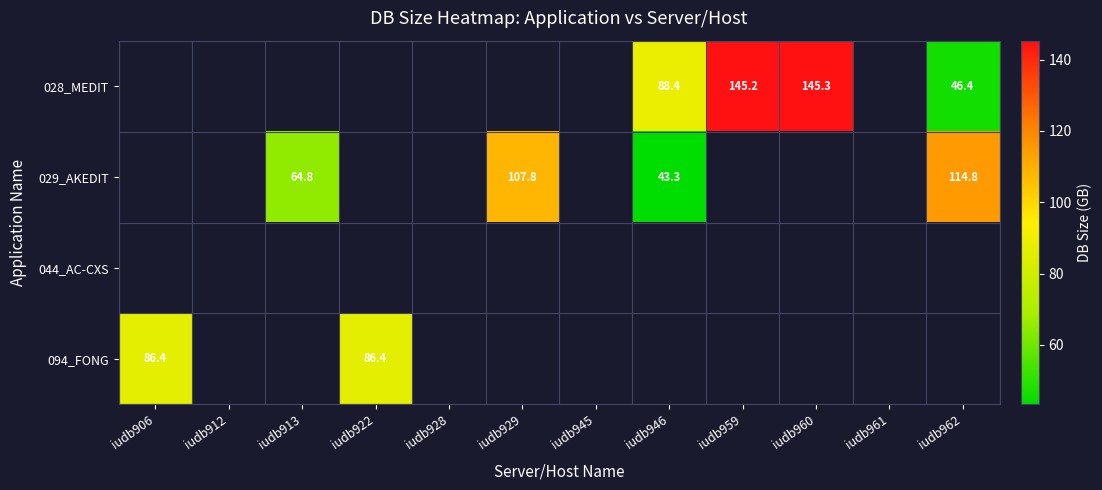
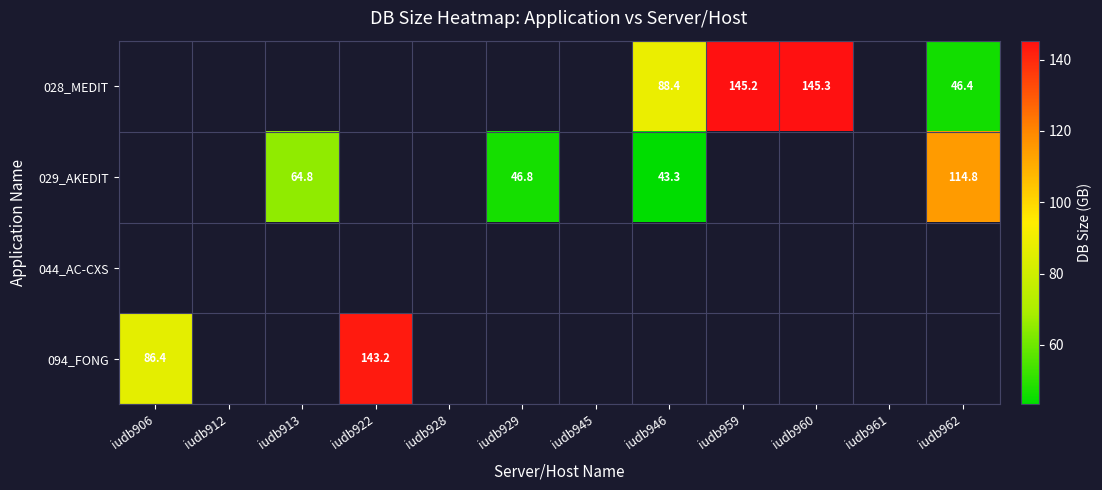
  {
    "028_MEDIT": {
      "iudb946": 88.4,
      "iudb959": 145.2,
      "iudb960": 145.3,
      "iudb962": 46.4
    },
    "029_AKEDIT": {
      "iudb913": 64.8,
-     "iudb929": 107.8,
+     "iudb929": 46.8,
      "iudb946": 43.3,
      "iudb962": 114.8
    },
    "094_FONG": {
      "iudb906": 86.4,
-     "iudb922": 86.4
+     "iudb922": 143.2
    }
  }
